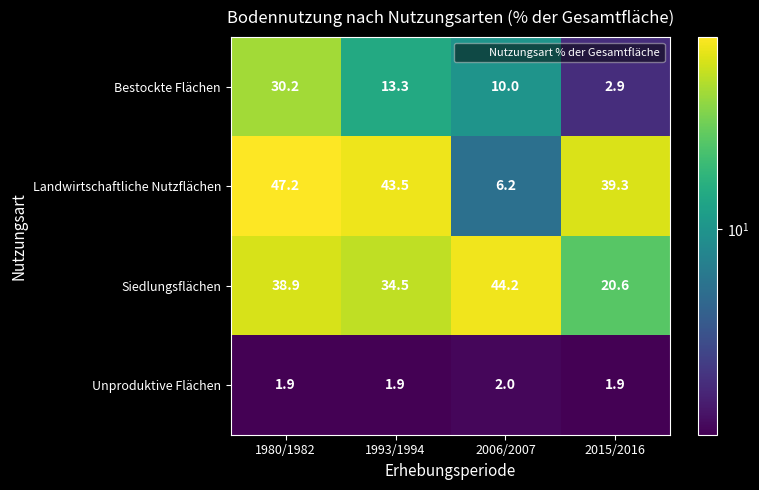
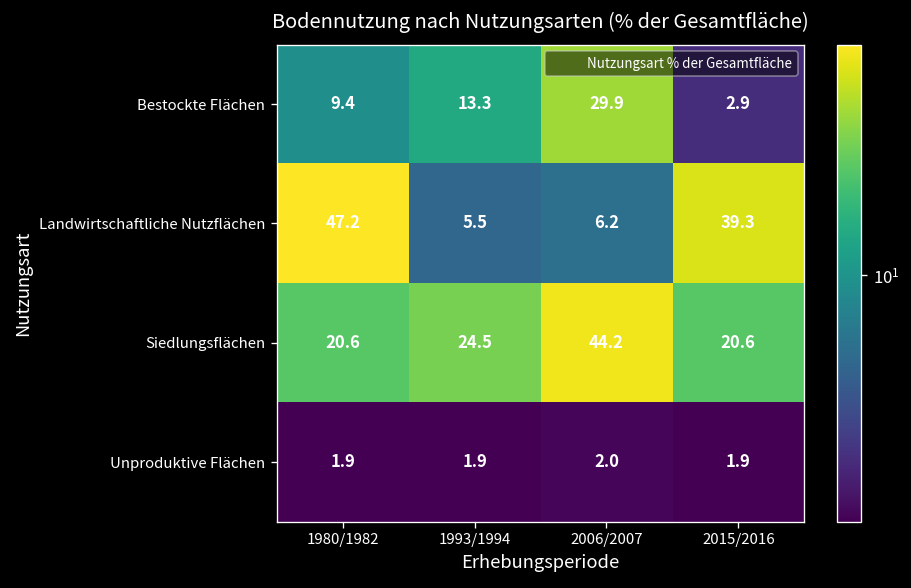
  {
    "Bestockte Flächen": {
-     "1980/1982": 30.2,
+     "1980/1982": 9.4,
      "1993/1994": 13.3,
-     "2006/2007": 10.0,
+     "2006/2007": 29.9,
      "2015/2016": 2.9
    },
    "Landwirtschaftliche Nutzflächen": {
      "1980/1982": 47.2,
-     "1993/1994": 43.5,
+     "1993/1994": 5.5,
      "2006/2007": 6.2,
      "2015/2016": 39.3
    },
    "Siedlungsflächen": {
-     "1980/1982": 38.9,
-     "1993/1994": 34.5,
+     "1980/1982": 20.6,
+     "1993/1994": 24.5,
      "2006/2007": 44.2,
      "2015/2016": 20.6
    },
    "Unproduktive Flächen": {
      "1980/1982": 1.9,
      "1993/1994": 1.9,
      "2006/2007": 2.0,
      "2015/2016": 1.9
    }
  }
